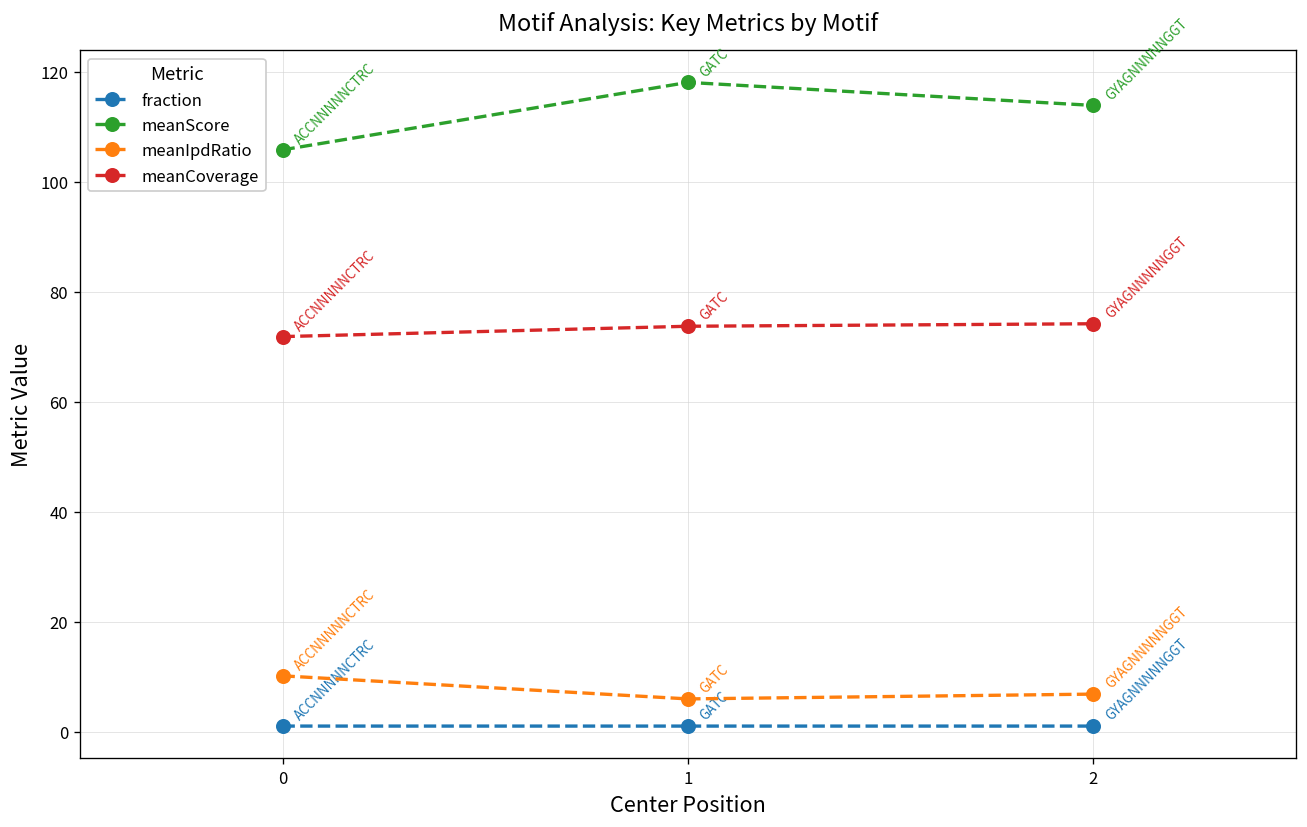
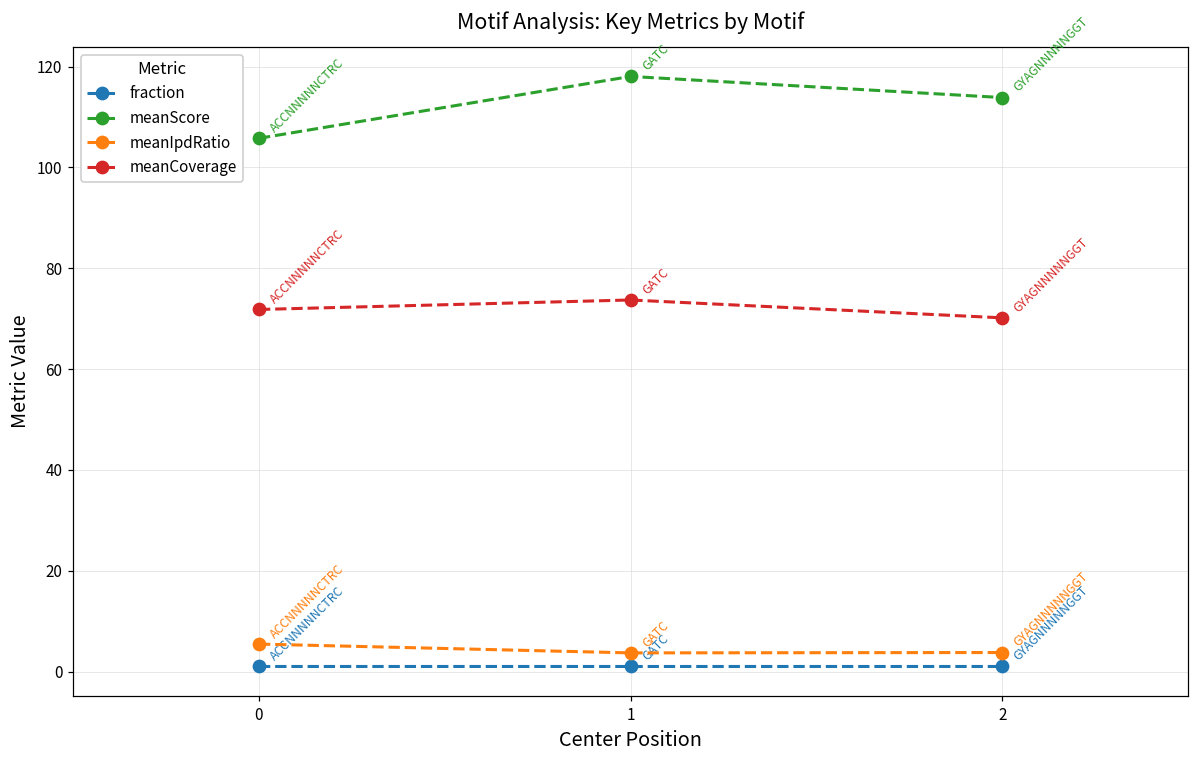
  {
    "fraction": {
      "0": 1,
      "1": 1,
      "2": 1
    },
    "meanScore": {
      "0": 106,
      "1": 118,
      "2": 114
    },
    "meanIpdRatio": {
-     "0": 10,
-     "1": 6,
-     "2": 7
+     "0": 5,
+     "1": 4,
+     "2": 4
    },
    "meanCoverage": {
      "0": 72,
      "1": 74,
-     "2": 74
+     "2": 70
    }
  }
